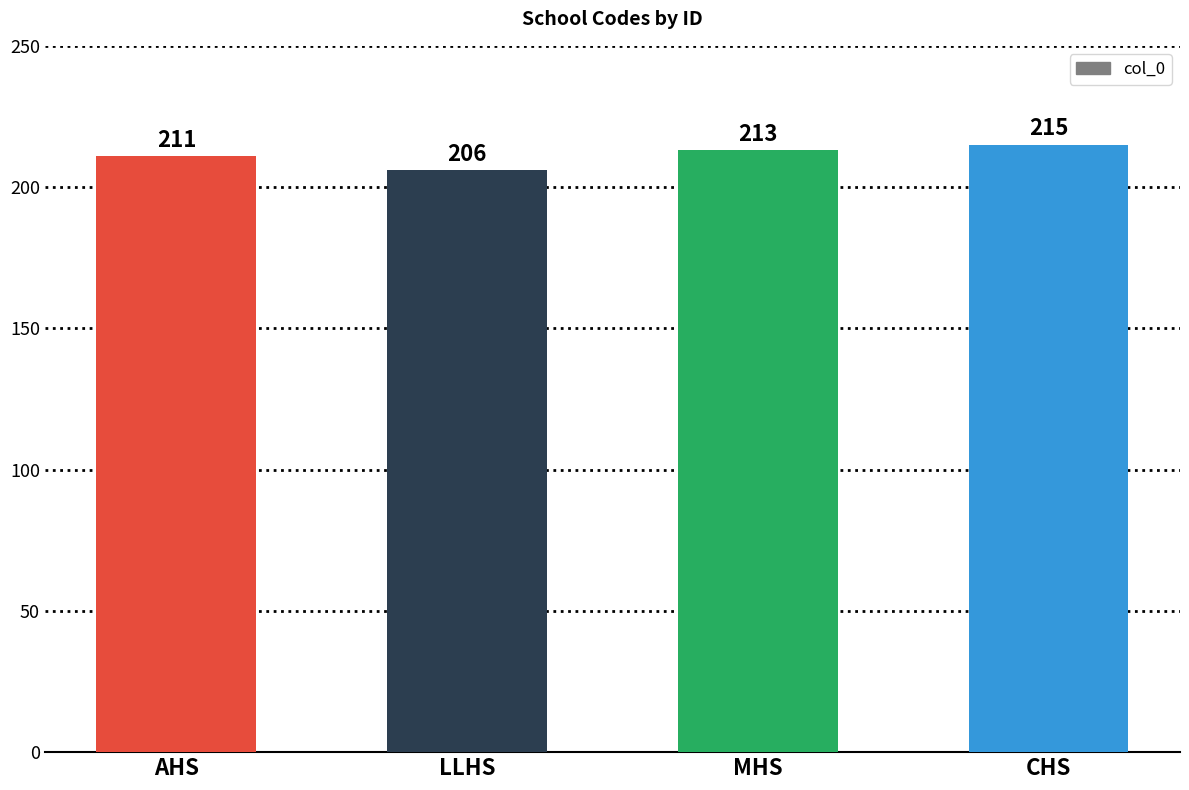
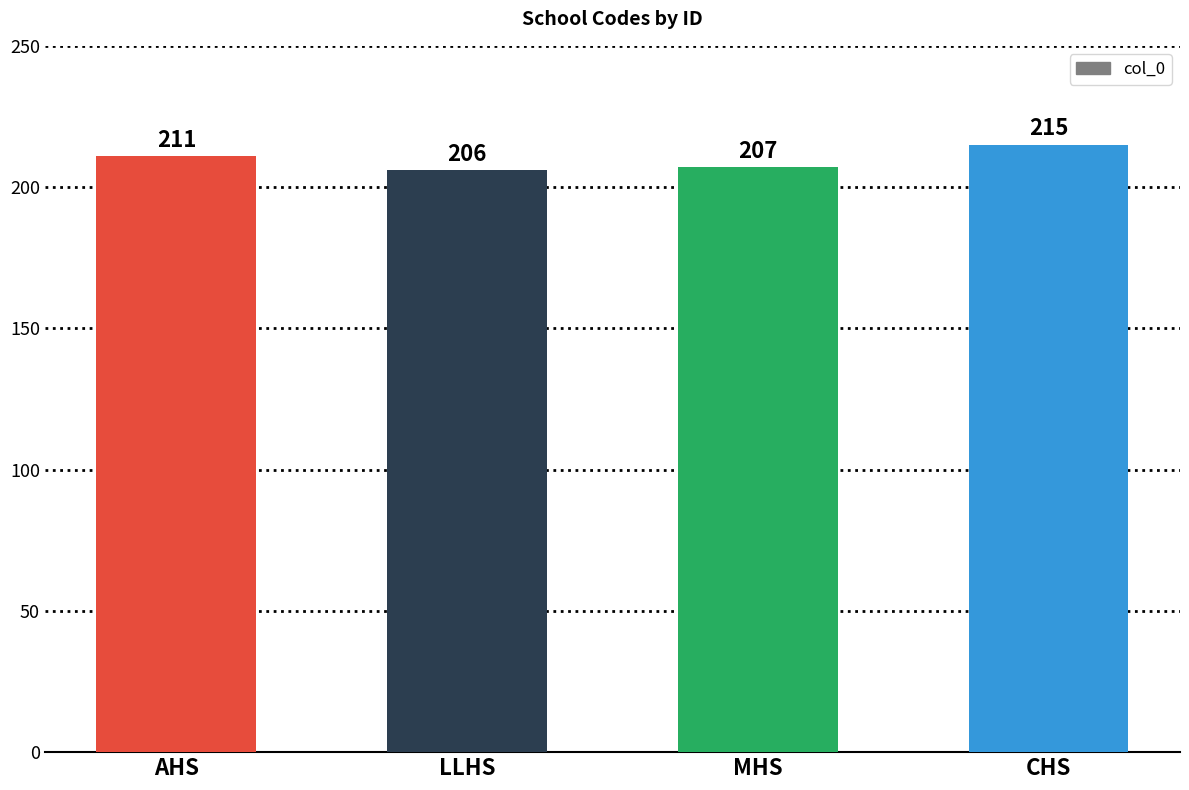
  {
    "AHS": 211,
    "LLHS": 206,
-   "MHS": 213,
+   "MHS": 207,
    "CHS": 215
  }
